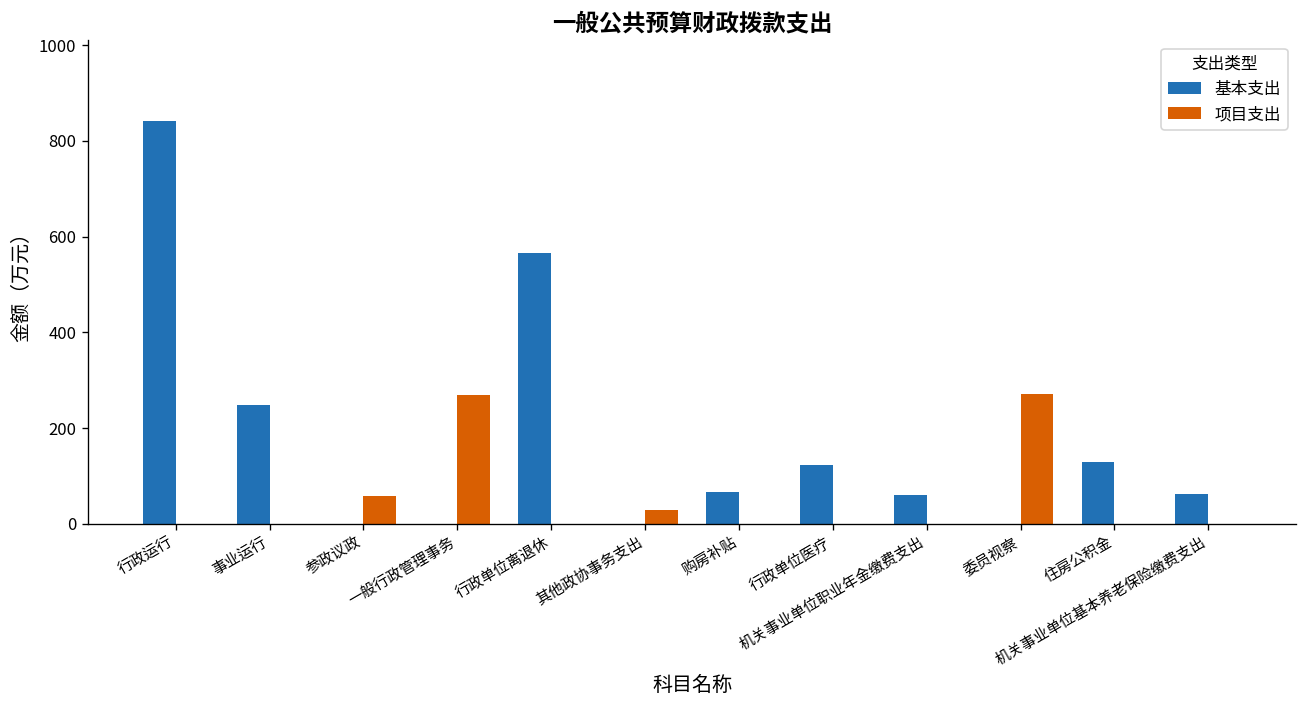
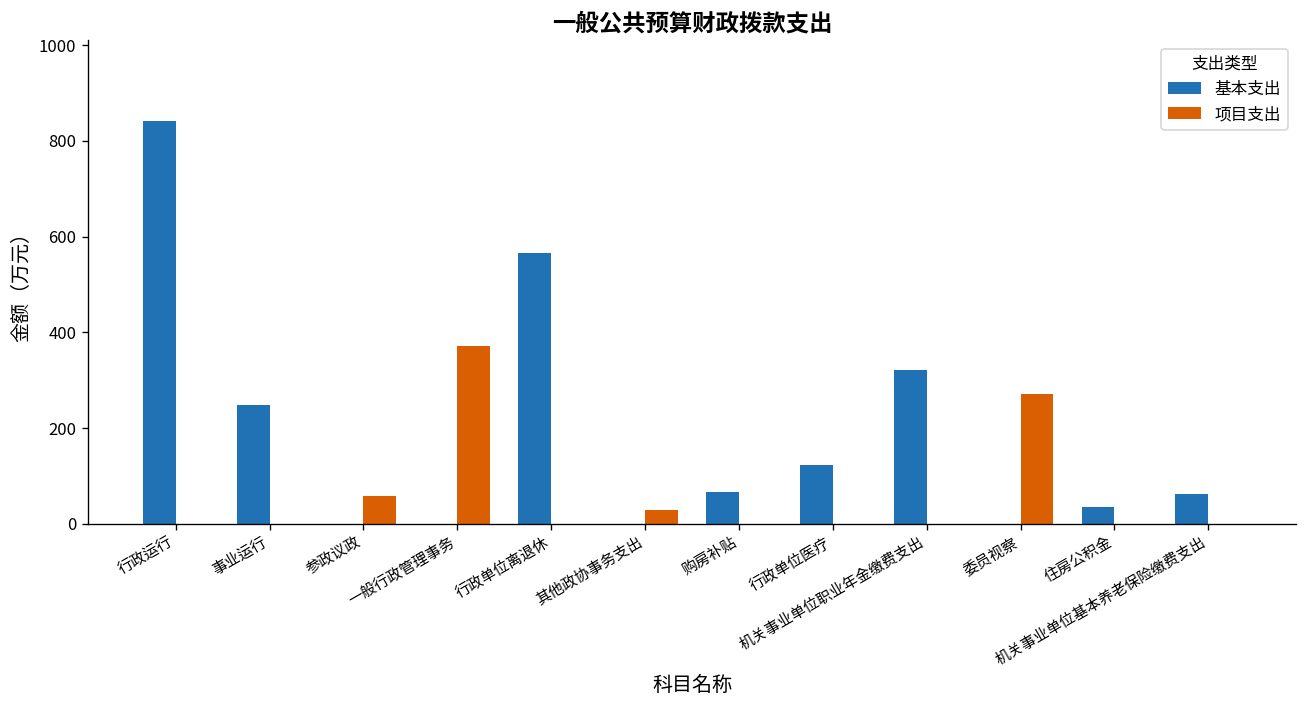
  {
    "基本支出": {
      "行政运行": 840,
      "事业运行": 250,
      "参政议政": 0,
      "一般行政管理事务": 0,
      "行政单位离退休": 570,
      "其他政协事务支出": 0,
      "购房补贴": 70,
      "行政单位医疗": 120,
-     "机关事业单位职业年金缴费支出": 60,
+     "机关事业单位职业年金缴费支出": 320,
      "委员视察": 0,
-     "住房公积金": 130,
+     "住房公积金": 40,
      "机关事业单位基本养老保险缴费支出": 60
    },
    "项目支出": {
      "行政运行": 0,
      "事业运行": 0,
      "参政议政": 60,
-     "一般行政管理事务": 270,
+     "一般行政管理事务": 370,
      "行政单位离退休": 0,
      "其他政协事务支出": 30,
      "购房补贴": 0,
      "行政单位医疗": 0,
      "机关事业单位职业年金缴费支出": 0,
      "委员视察": 270,
      "住房公积金": 0,
      "机关事业单位基本养老保险缴费支出": 0
    }
  }
